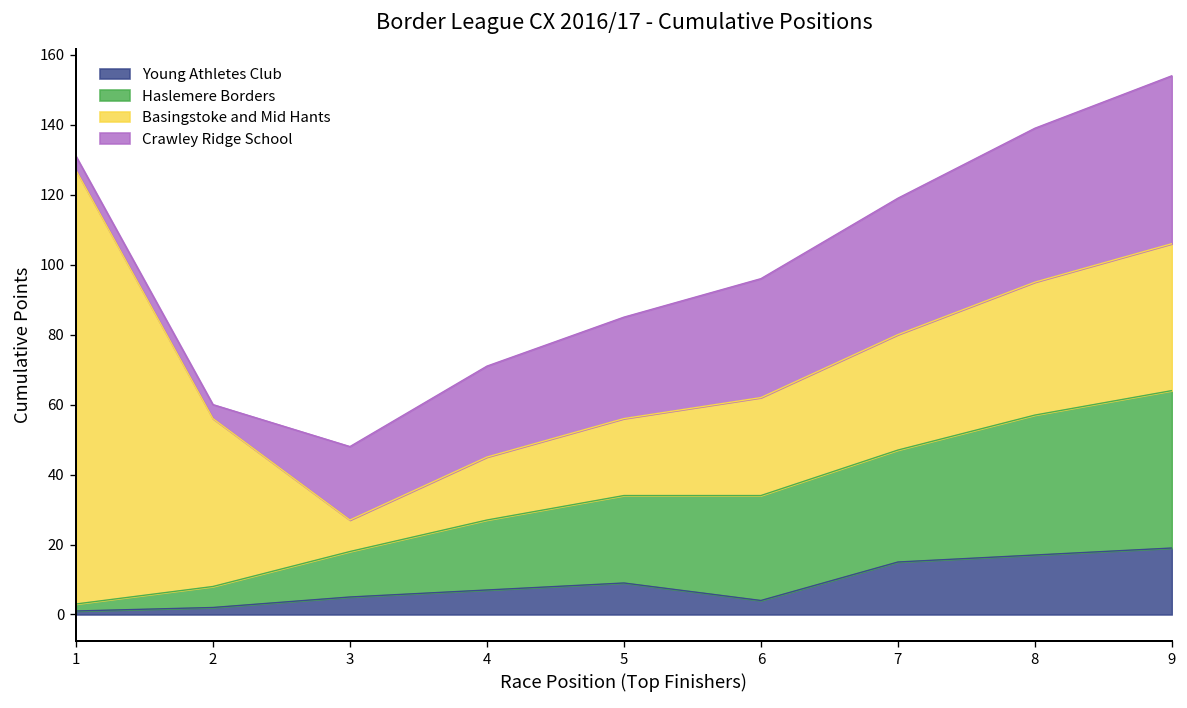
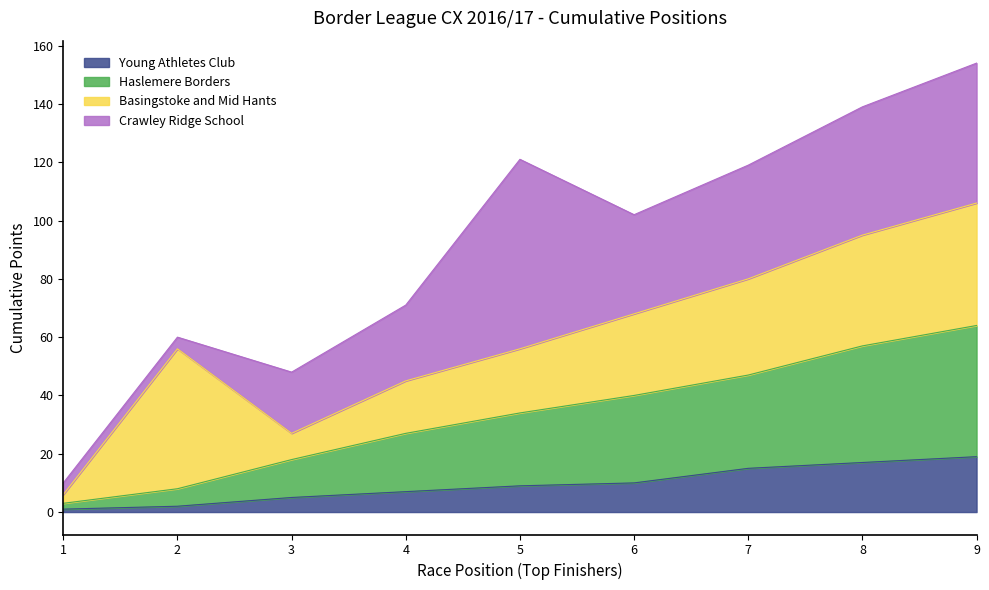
  {
    "Young Athletes Club": {
      "1": 1,
      "2": 2,
      "3": 5,
      "4": 7,
      "5": 9,
-     "6": 4,
+     "6": 10,
      "7": 15,
      "8": 17,
      "9": 19
    },
    "Haslemere Borders": {
      "1": 2,
      "2": 6,
      "3": 13,
      "4": 20,
      "5": 25,
      "6": 30,
      "7": 32,
      "8": 40,
      "9": 45
    },
    "Basingstoke and Mid Hants": {
-     "1": 124,
+     "1": 3,
      "2": 48,
      "3": 9,
      "4": 18,
      "5": 22,
      "6": 28,
      "7": 33,
      "8": 38,
      "9": 42
    },
    "Crawley Ridge School": {
      "1": 4,
      "2": 4,
      "3": 21,
      "4": 26,
-     "5": 29,
+     "5": 65,
      "6": 34,
      "7": 39,
      "8": 44,
      "9": 48
    }
  }
